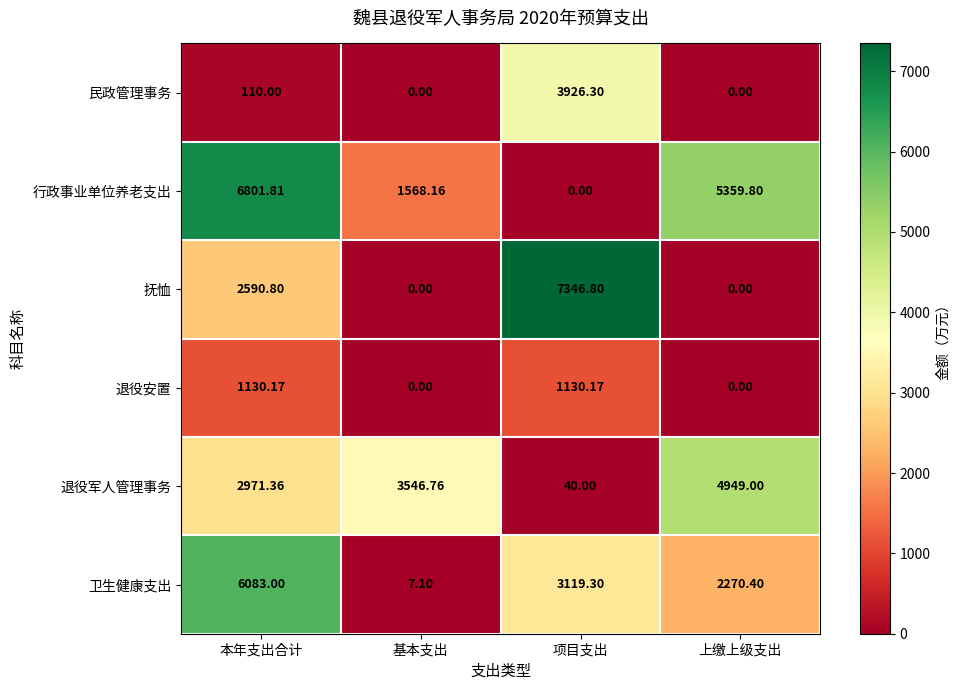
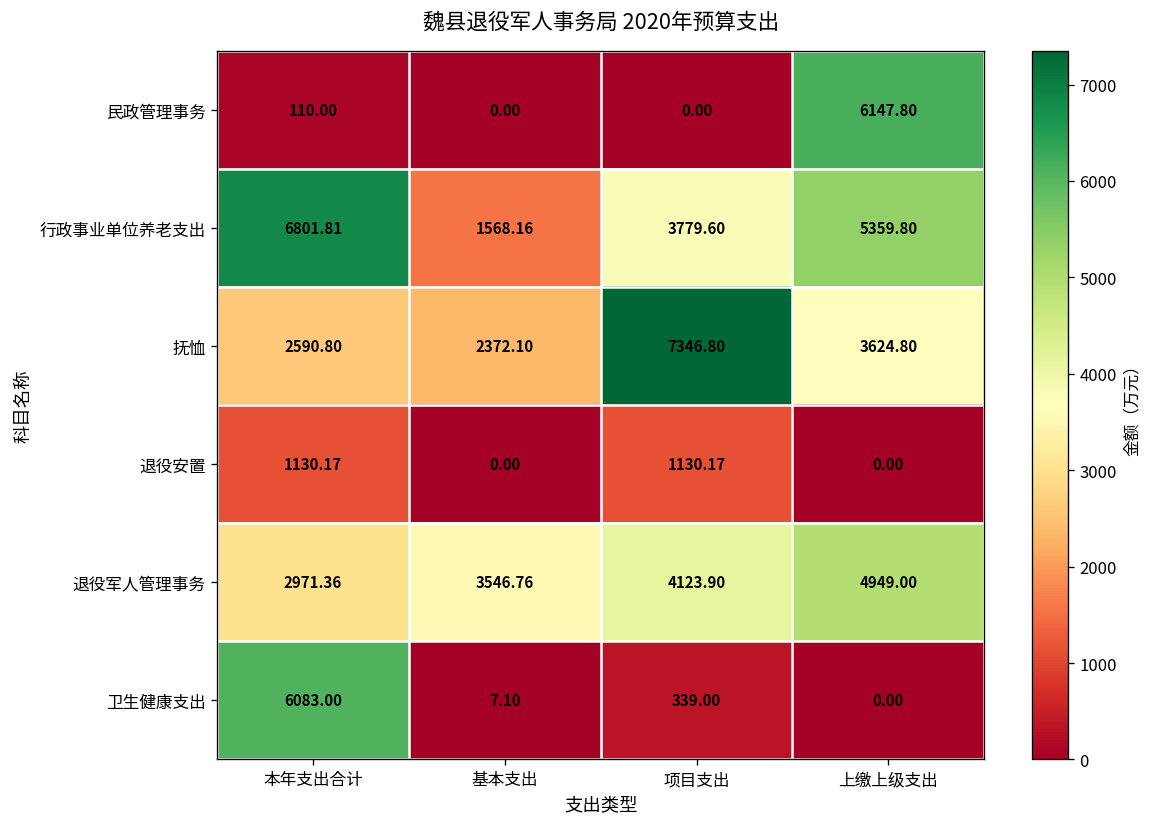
  {
    "民政管理事务": {
      "本年支出合计": 110.00,
      "基本支出": 0.00,
-     "项目支出": 3926.30,
-     "上缴上级支出": 0.00
+     "项目支出": 0.00,
+     "上缴上级支出": 6147.80
    },
    "行政事业单位养老支出": {
      "本年支出合计": 6801.81,
      "基本支出": 1568.16,
-     "项目支出": 0.00,
+     "项目支出": 3779.60,
      "上缴上级支出": 5359.80
    },
    "抚恤": {
      "本年支出合计": 2590.80,
-     "基本支出": 0.00,
+     "基本支出": 2372.10,
      "项目支出": 7346.80,
-     "上缴上级支出": 0.00
+     "上缴上级支出": 3624.80
    },
    "退役安置": {
      "本年支出合计": 1130.17,
      "基本支出": 0.00,
      "项目支出": 1130.17,
      "上缴上级支出": 0.00
    },
    "退役军人管理事务": {
      "本年支出合计": 2971.36,
      "基本支出": 3546.76,
-     "项目支出": 40.00,
+     "项目支出": 4123.90,
      "上缴上级支出": 4949.00
    },
    "卫生健康支出": {
      "本年支出合计": 6083.00,
      "基本支出": 7.10,
-     "项目支出": 3119.30,
-     "上缴上级支出": 2270.40
+     "项目支出": 339.00,
+     "上缴上级支出": 0.00
    }
  }
